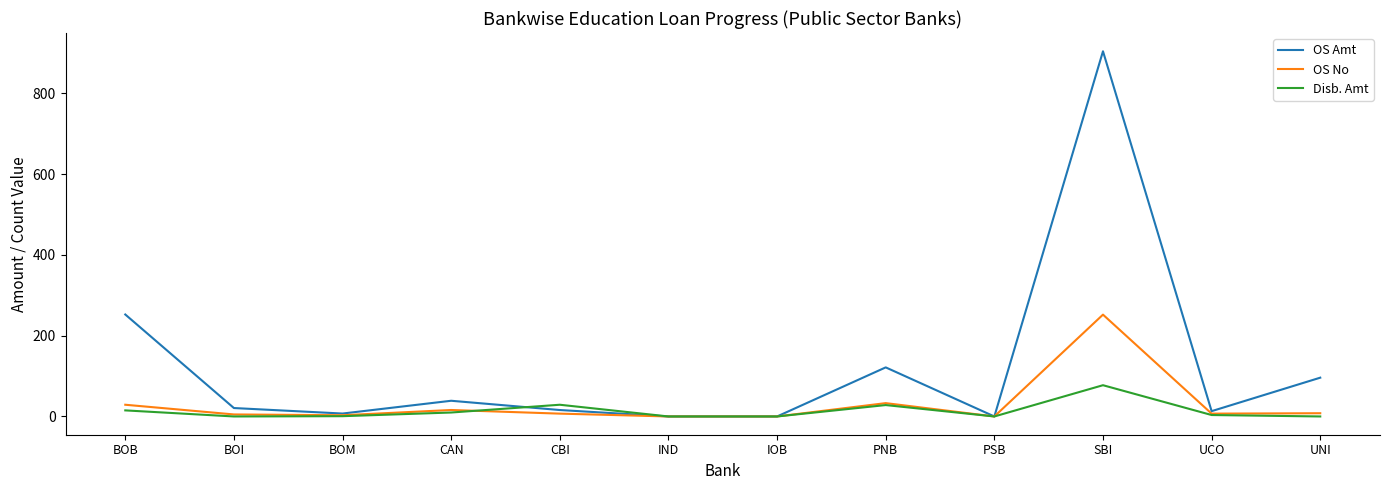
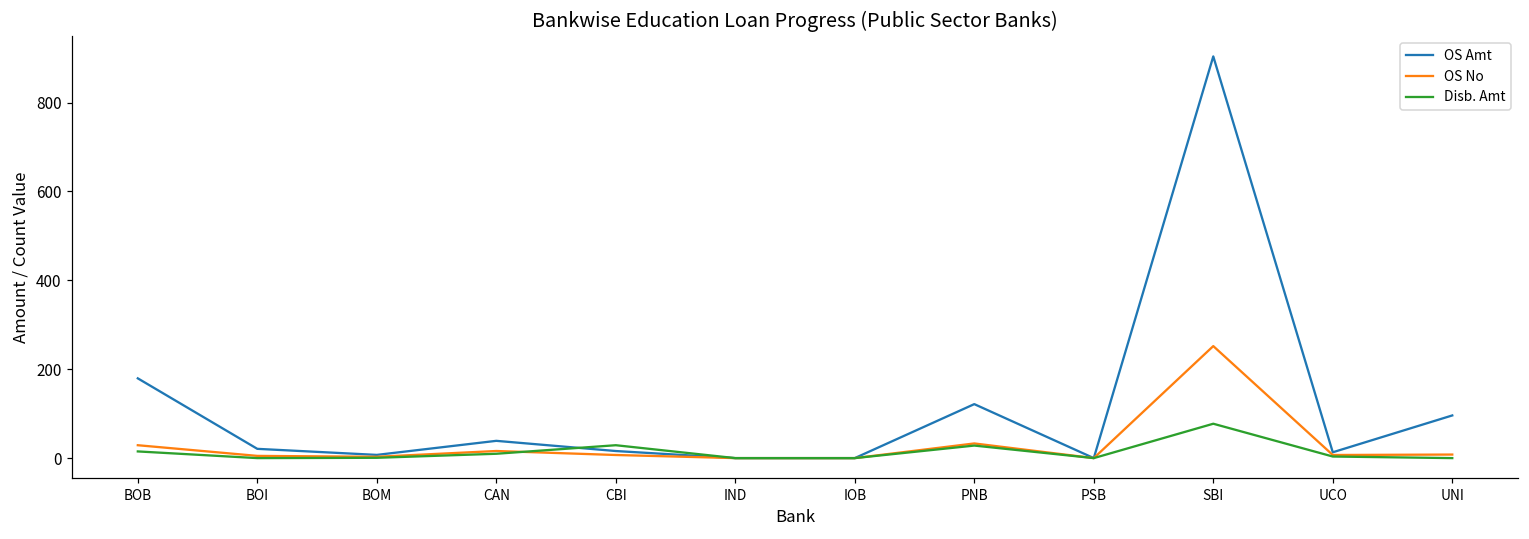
  {
    "OS Amt": {
-     "BOB": 250,
+     "BOB": 180,
      "BOI": 20,
      "CAN": 40,
      "CBI": 20,
      "PNB": 120,
      "SBI": 900,
      "UNI": 100
    },
    "OS No": {
      "BOB": 30,
      "CBI": 10,
      "SBI": 250,
      "UNI": 10
    },
    "Disb. Amt": {
      "BOB": 20,
      "CBI": 30,
      "SBI": 80,
      "UNI": 0
    }
  }
